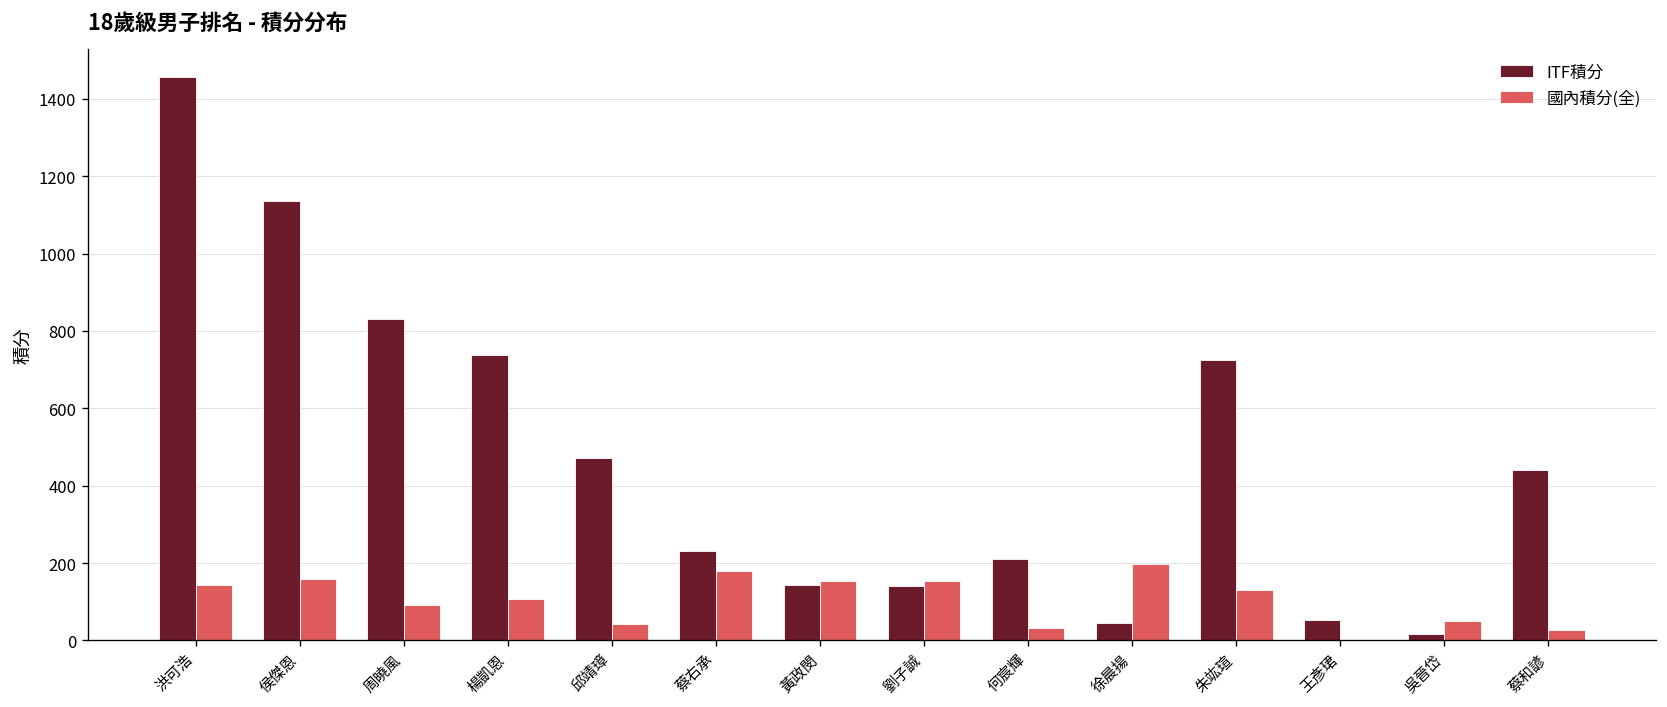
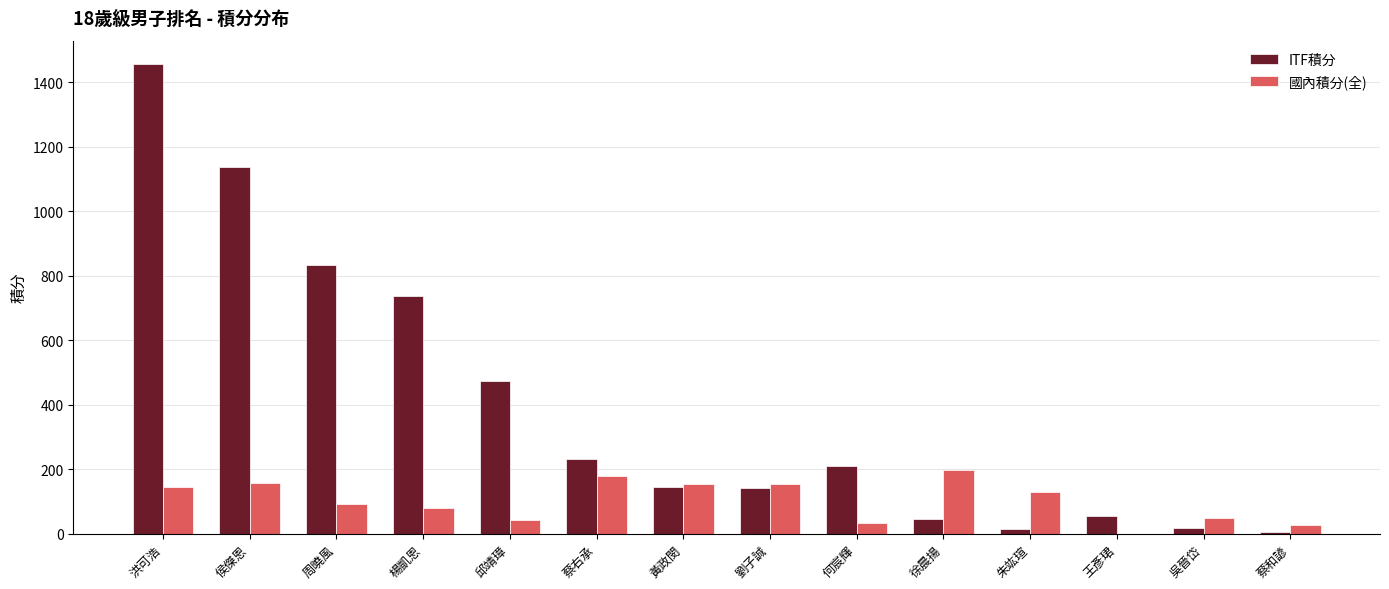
  {
    "ITF積分": {
      "洪可浩": 1460,
      "侯傑恩": 1140,
      "周曉風": 830,
      "楊凱恩": 740,
      "邱靖璋": 470,
      "蔡右承": 230,
      "黃政閔": 140,
      "劉子誠": 140,
      "何宸輝": 210,
      "徐晨揚": 40,
-     "朱竑瑄": 720,
+     "朱竑瑄": 10,
      "王彥珺": 50,
      "吳晉岱": 20,
-     "蔡和諺": 440
+     "蔡和諺": 10
    },
    "國內積分(全)": {
      "洪可浩": 140,
      "侯傑恩": 160,
      "周曉風": 90,
-     "楊凱恩": 110,
+     "楊凱恩": 80,
      "邱靖璋": 40,
      "蔡右承": 180,
      "黃政閔": 150,
      "劉子誠": 150,
      "何宸輝": 30,
      "徐晨揚": 200,
      "朱竑瑄": 130,
      "王彥珺": 0,
      "吳晉岱": 50,
      "蔡和諺": 30
    }
  }
